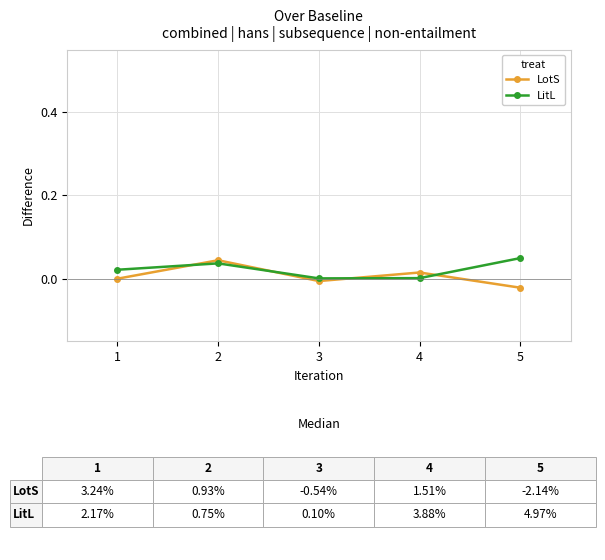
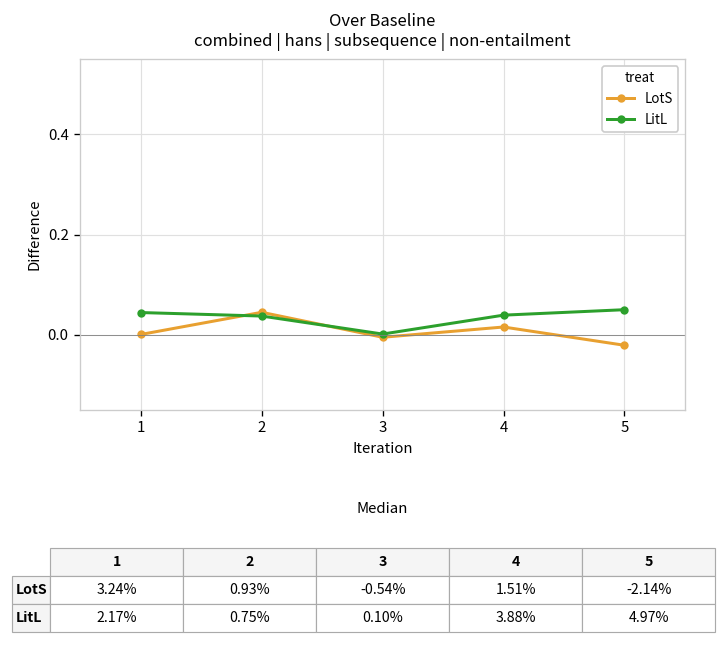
  {
    "LotS": {
      "1": 0.00,
      "2": 0.04,
      "3": -0.01,
      "4": 0.02,
      "5": -0.02
    },
    "LitL": {
-     "1": 0.02,
+     "1": 0.04,
      "2": 0.04,
      "3": 0.00,
-     "4": 0.00,
+     "4": 0.04,
      "5": 0.05
    }
  }
